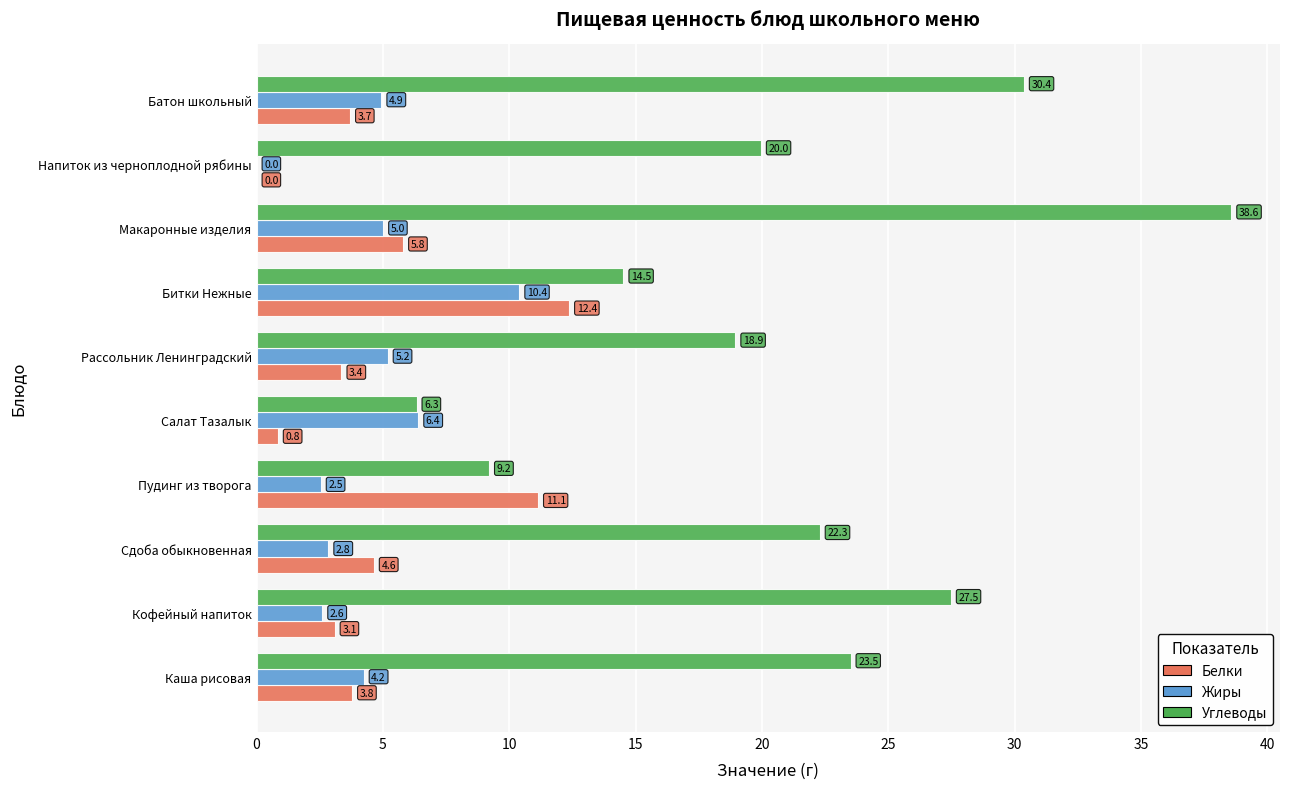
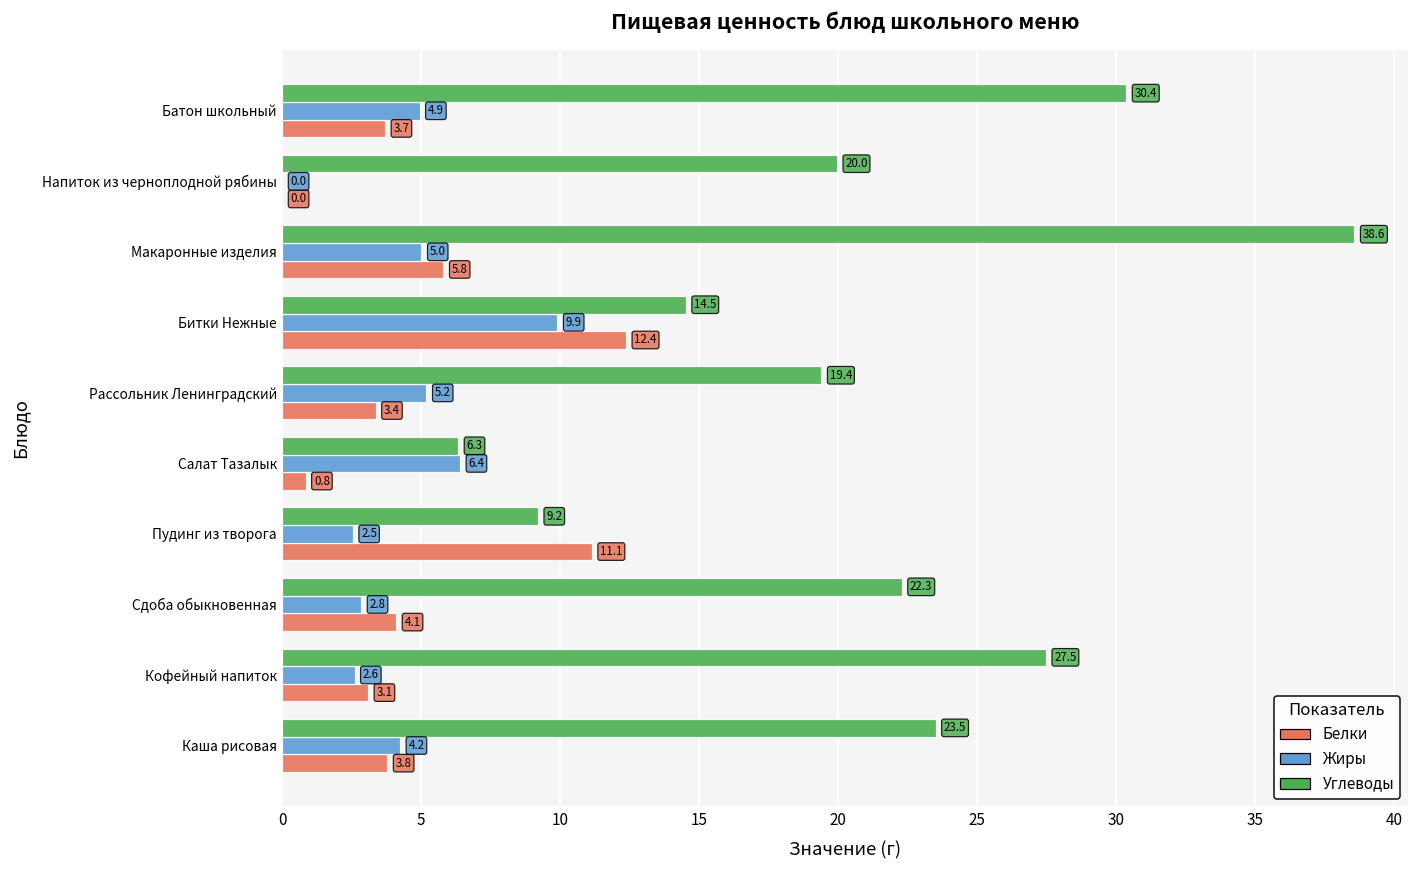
  {
    "Белки": {
-     "Сдоба обыкновенная": 4.6
+     "Сдоба обыкновенная": 4.1
    },
    "Жиры": {
-     "Битки Нежные": 10.4
+     "Битки Нежные": 9.9
    },
    "Углеводы": {
-     "Рассольник Ленинградский": 18.9
+     "Рассольник Ленинградский": 19.4
    }
  }
